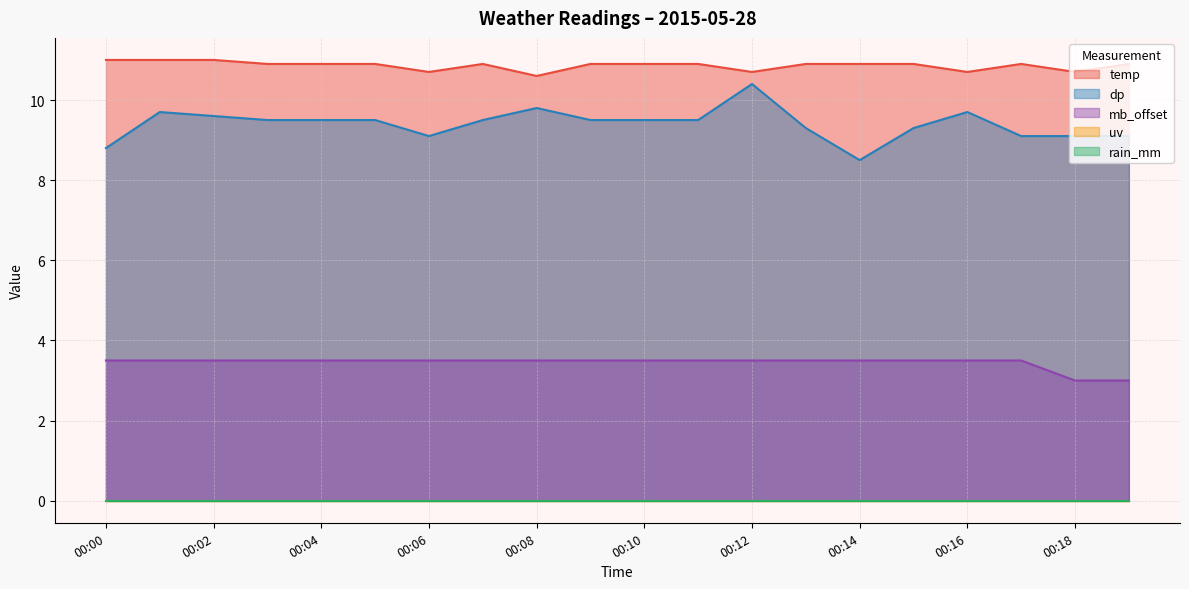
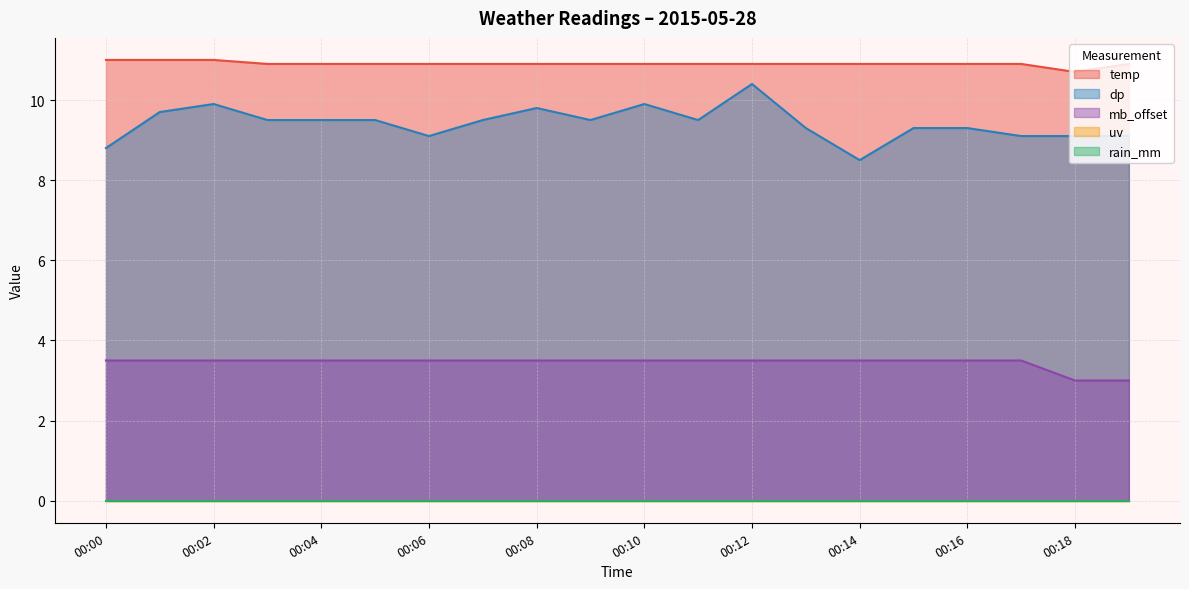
  {
    "temp": {
      "00:00": 11.0,
      "00:02": 11.0,
      "00:04": 10.9,
-     "00:06": 10.7,
-     "00:08": 10.6,
+     "00:06": 10.9,
+     "00:08": 10.9,
      "00:10": 10.9,
-     "00:12": 10.7,
+     "00:12": 10.9,
      "00:14": 10.9,
-     "00:16": 10.7
+     "00:16": 10.9
    },
    "dp": {
      "00:00": 8.8,
-     "00:02": 9.6,
+     "00:02": 9.9,
      "00:04": 9.5,
      "00:06": 9.1,
      "00:08": 9.8,
-     "00:10": 9.5,
+     "00:10": 9.9,
      "00:12": 10.4,
      "00:14": 8.5,
-     "00:16": 9.7
+     "00:16": 9.3
    },
    "mb_offset": {
      "00:00": 3.5,
      "00:02": 3.5,
      "00:04": 3.5,
      "00:06": 3.5,
      "00:08": 3.5,
      "00:10": 3.5,
      "00:12": 3.5,
      "00:14": 3.5,
      "00:16": 3.5,
      "00:18": 3.0
    },
    "rain_mm": {
      "00:00": 0.0,
      "00:02": 0.0,
      "00:04": 0.0,
      "00:06": 0.0,
      "00:08": 0.0,
      "00:10": 0.0,
      "00:12": 0.0,
      "00:14": 0.0,
      "00:16": 0.0,
      "00:18": 0.0
    }
  }
